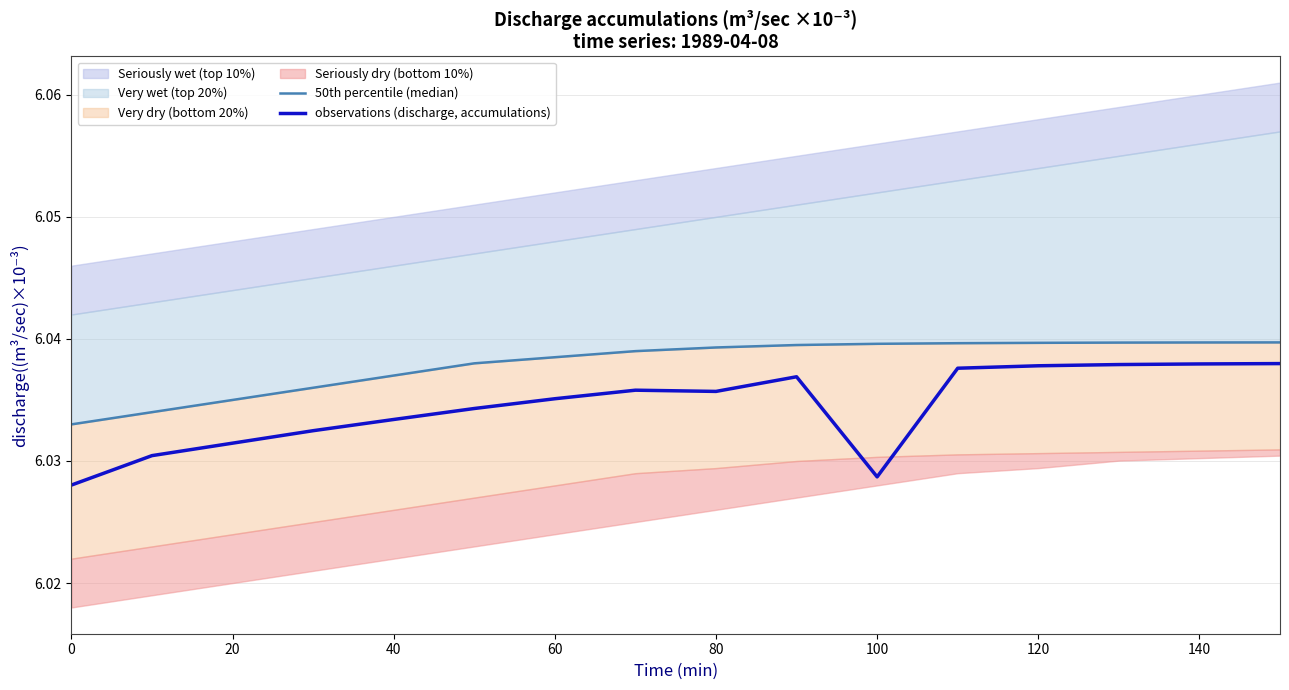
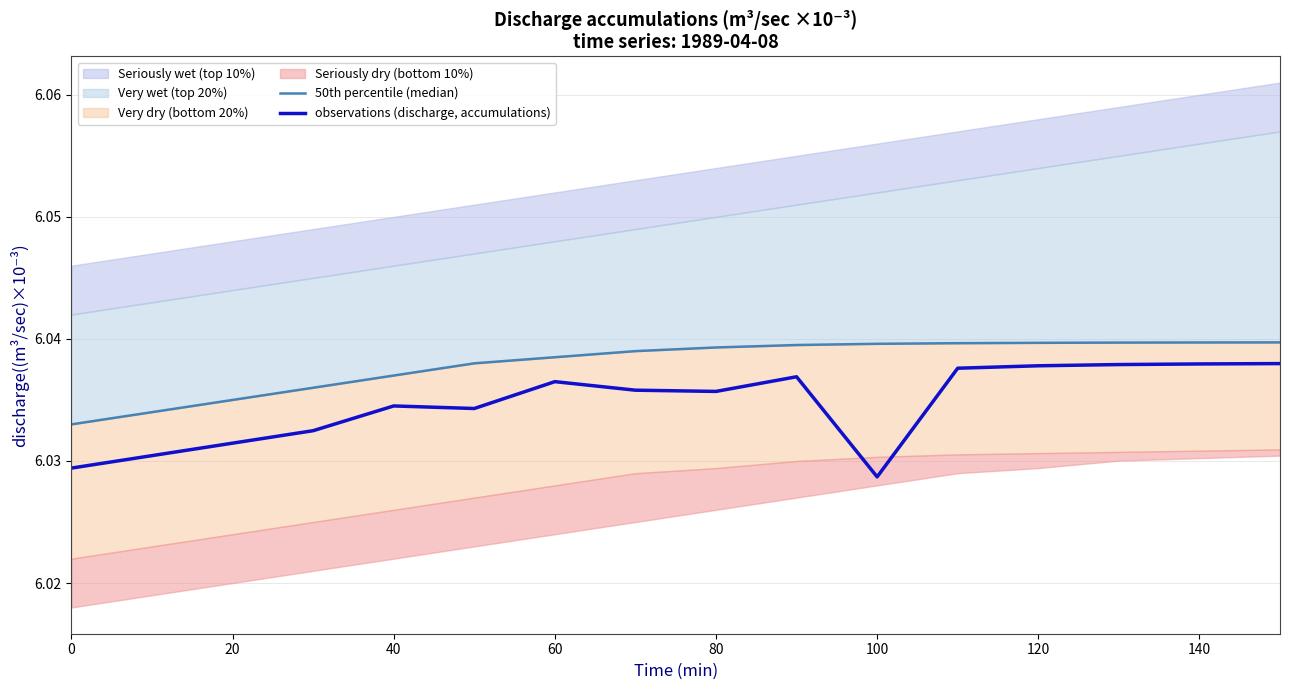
  {
    "observations (discharge, accumulations)": {
-     "0": 6.0280,
+     "0": 6.0294,
      "20": 6.0315,
-     "40": 6.0334,
-     "60": 6.0351,
+     "40": 6.0345,
+     "60": 6.0365,
      "80": 6.0357,
      "100": 6.0287,
      "120": 6.0378,
      "140": 6.0380
    }
  }
